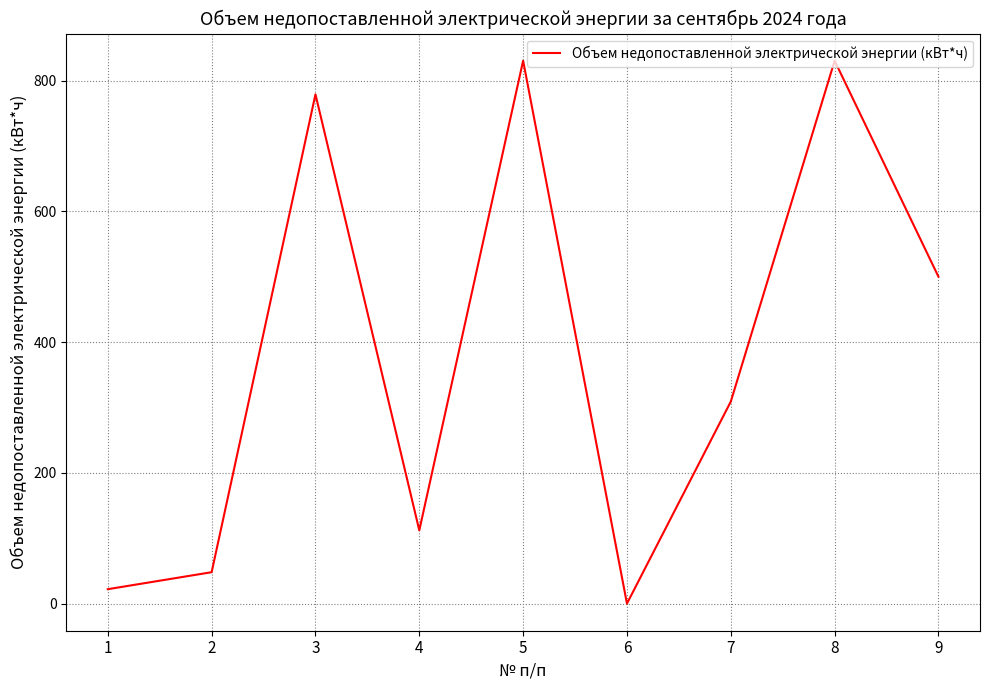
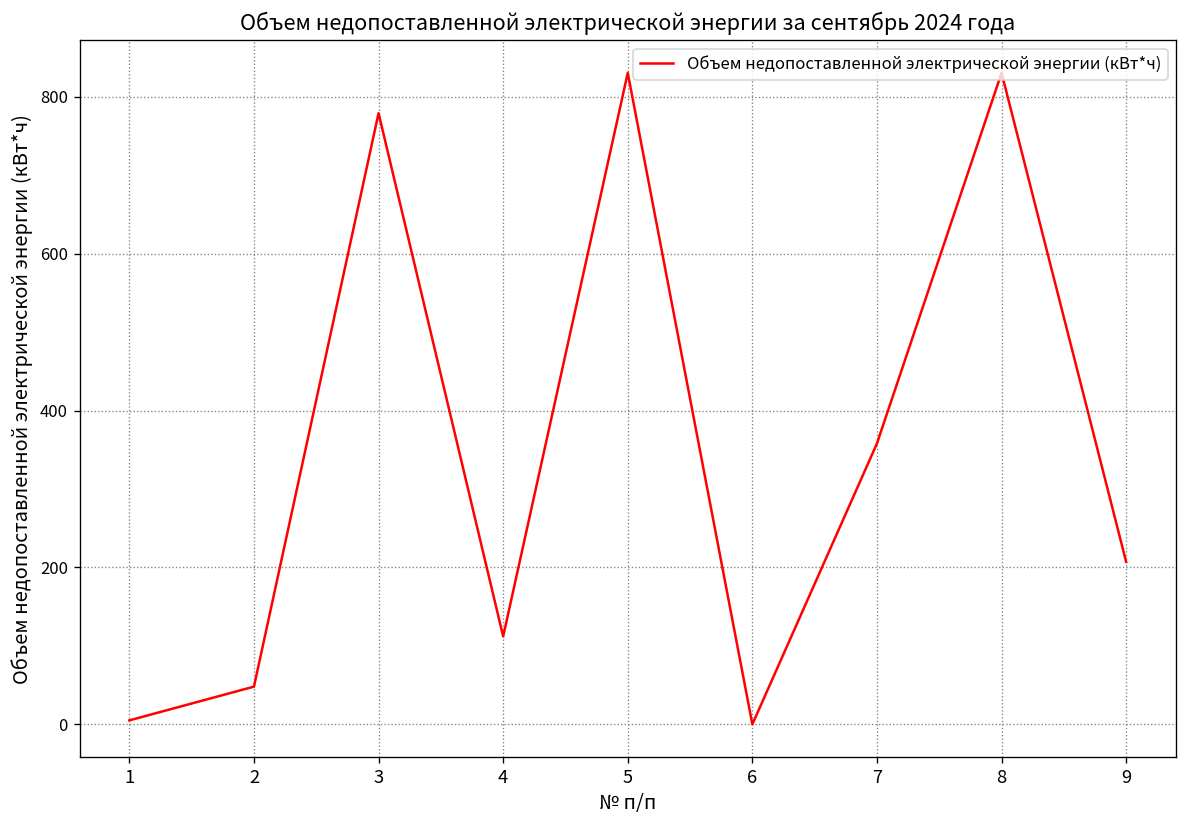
  {
-   "1": 20,
+   "1": 10,
    "2": 50,
    "3": 780,
    "4": 110,
    "5": 830,
    "6": 0,
-   "7": 310,
-   "9": 500
+   "7": 360,
+   "9": 210
  }
